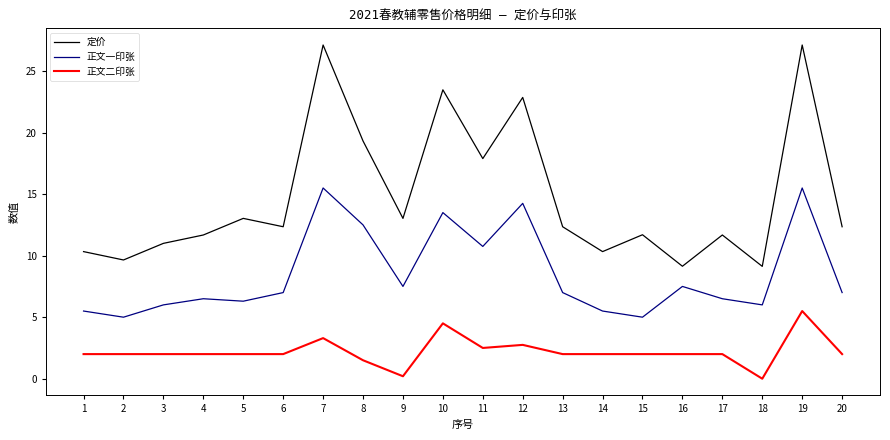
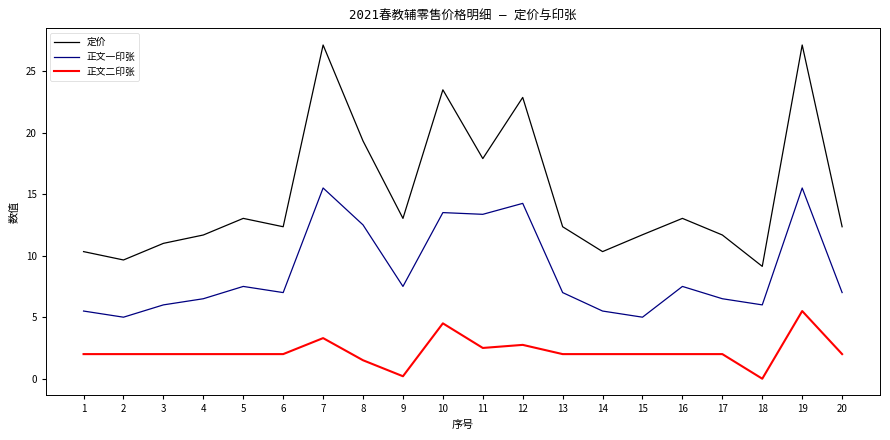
  {
    "定价": {
      "1": 10.3,
      "2": 9.7,
      "3": 11.0,
      "4": 11.7,
      "5": 13.0,
      "6": 12.4,
      "7": 27.1,
      "8": 19.3,
      "9": 13.0,
      "10": 23.5,
      "11": 17.9,
      "12": 22.9,
      "13": 12.4,
      "14": 10.3,
      "15": 11.7,
-     "16": 9.1,
+     "16": 13.0,
      "17": 11.7,
      "18": 9.1,
      "19": 27.1,
      "20": 12.4
    },
    "正文一印张": {
      "1": 5.5,
      "2": 5.0,
      "3": 6.0,
      "4": 6.5,
-     "5": 6.3,
+     "5": 7.5,
      "6": 7.0,
      "7": 15.5,
      "8": 12.5,
      "9": 7.5,
      "10": 13.5,
-     "11": 10.8,
+     "11": 13.4,
      "12": 14.3,
      "13": 7.0,
      "14": 5.5,
      "15": 5.0,
      "16": 7.5,
      "17": 6.5,
      "18": 6.0,
      "19": 15.5,
      "20": 7.0
    },
    "正文二印张": {
      "1": 2.0,
      "2": 2.0,
      "3": 2.0,
      "4": 2.0,
      "5": 2.0,
      "6": 2.0,
      "7": 3.3,
      "8": 1.5,
      "9": 0.2,
      "10": 4.5,
      "11": 2.5,
      "12": 2.8,
      "13": 2.0,
      "14": 2.0,
      "15": 2.0,
      "16": 2.0,
      "17": 2.0,
      "18": 0.0,
      "19": 5.5,
      "20": 2.0
    }
  }
